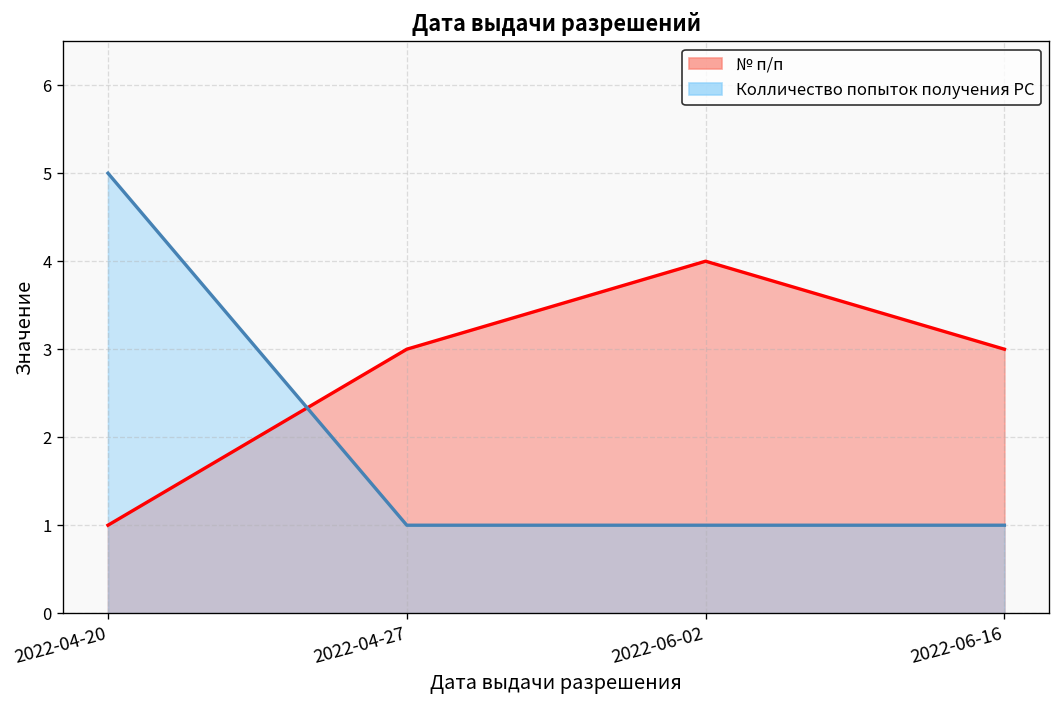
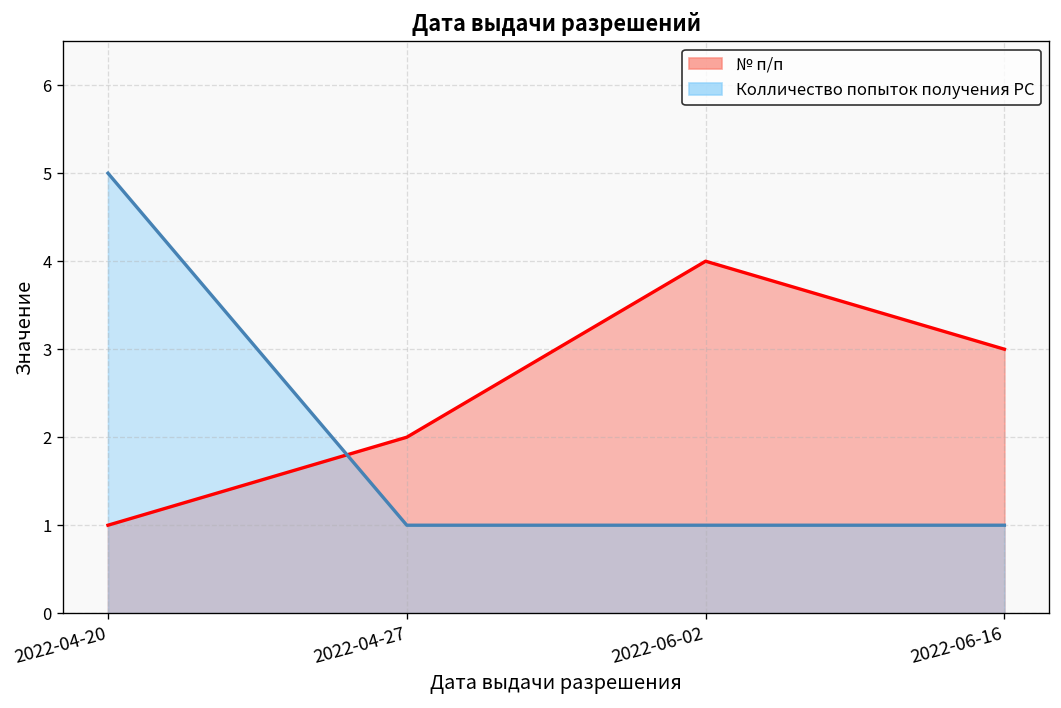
  {
    "№ п/п": {
      "2022-04-20": 1,
-     "2022-04-27": 3,
+     "2022-04-27": 2,
      "2022-06-02": 4,
      "2022-06-16": 3
    },
    "Колличество попыток получения РС": {
      "2022-04-20": 5,
      "2022-04-27": 1,
      "2022-06-02": 1,
      "2022-06-16": 1
    }
  }
